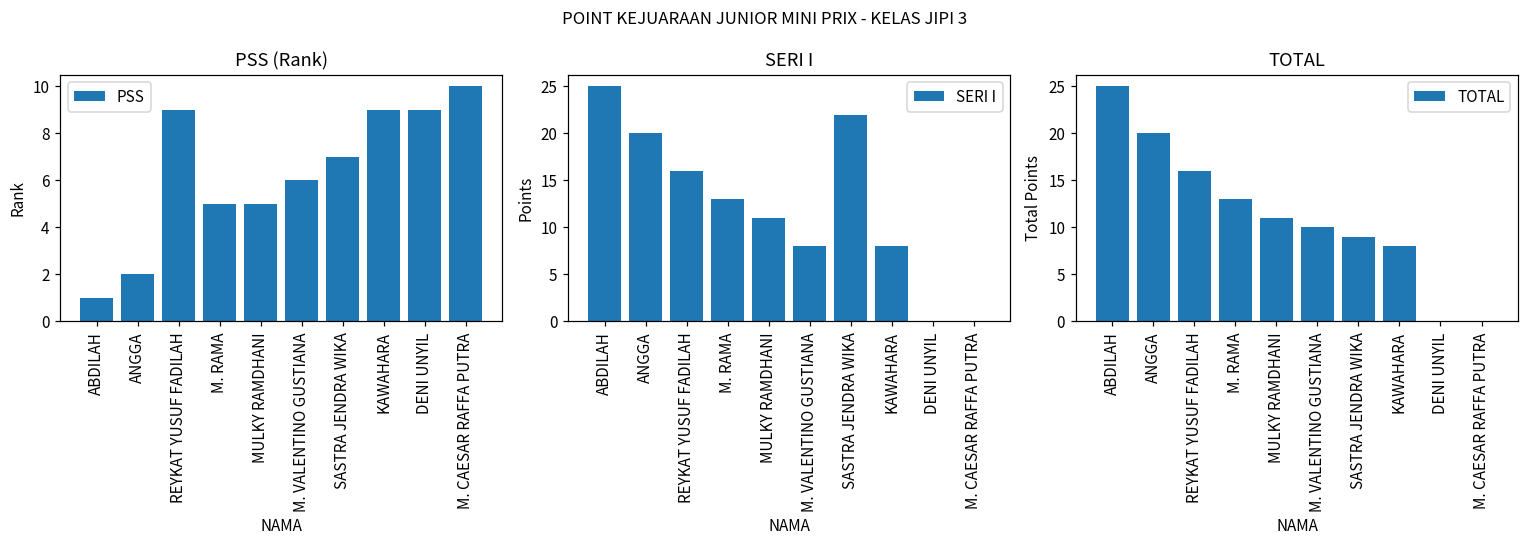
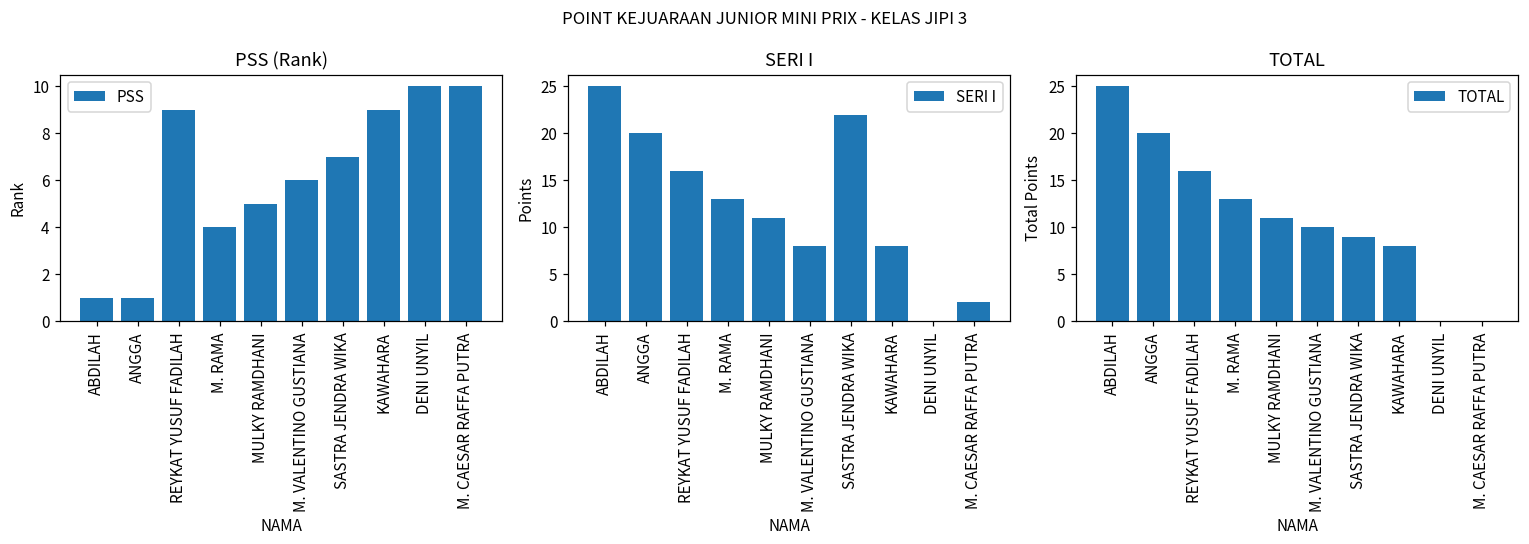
  {
    "PSS (Rank)": {
      "ABDILAH": 1,
-     "ANGGA": 2,
+     "ANGGA": 1,
      "REYKAT YUSUF FADILAH": 9,
-     "M. RAMA": 5,
+     "M. RAMA": 4,
      "MULKY RAMDHANI": 5,
      "M. VALENTINO GUSTIANA": 6,
      "SASTRA JENDRA WIKA": 7,
      "KAWAHARA": 9,
-     "DENI UNYIL": 9,
+     "DENI UNYIL": 10,
      "M. CAESAR RAFFA PUTRA": 10
    },
    "SERI I": {
      "ABDILAH": 25,
      "ANGGA": 20,
      "REYKAT YUSUF FADILAH": 16,
      "M. RAMA": 13,
      "MULKY RAMDHANI": 11,
      "M. VALENTINO GUSTIANA": 8,
      "SASTRA JENDRA WIKA": 22,
      "KAWAHARA": 8,
      "DENI UNYIL": 0,
-     "M. CAESAR RAFFA PUTRA": 0
+     "M. CAESAR RAFFA PUTRA": 2
    },
    "TOTAL": {
      "ABDILAH": 25,
      "ANGGA": 20,
      "REYKAT YUSUF FADILAH": 16,
      "M. RAMA": 13,
      "MULKY RAMDHANI": 11,
      "M. VALENTINO GUSTIANA": 10,
      "SASTRA JENDRA WIKA": 9,
      "KAWAHARA": 8,
      "DENI UNYIL": 0,
      "M. CAESAR RAFFA PUTRA": 0
    }
  }
